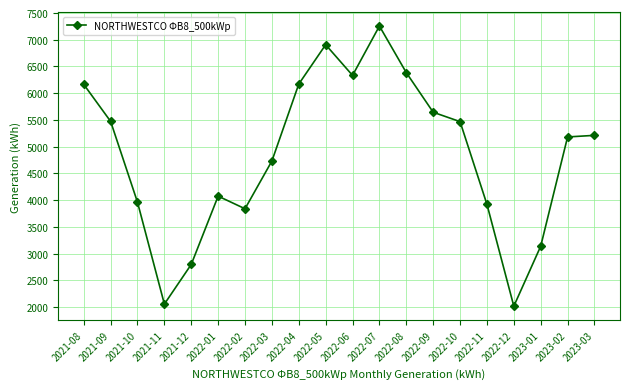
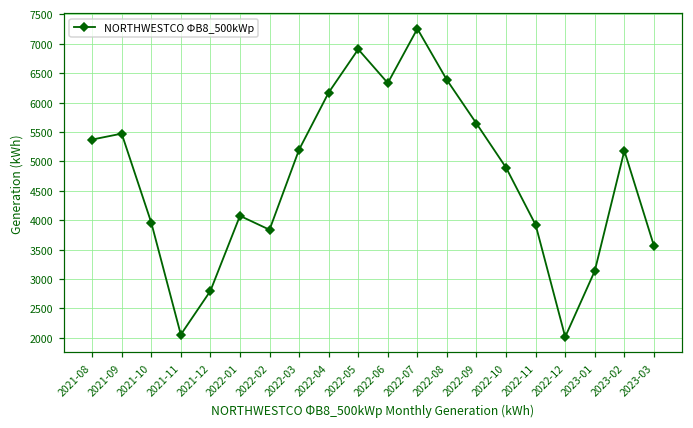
  {
-   "2021-08": 6200,
+   "2021-08": 5400,
    "2021-09": 5500,
    "2021-10": 4000,
    "2021-11": 2100,
    "2021-12": 2800,
    "2022-01": 4100,
    "2022-02": 3800,
-   "2022-03": 4700,
+   "2022-03": 5200,
    "2022-04": 6200,
    "2022-05": 6900,
    "2022-06": 6300,
    "2022-07": 7300,
    "2022-08": 6400,
    "2022-09": 5600,
-   "2022-10": 5500,
+   "2022-10": 4900,
    "2022-11": 3900,
    "2022-12": 2000,
    "2023-01": 3100,
    "2023-02": 5200,
-   "2023-03": 5200
+   "2023-03": 3600
  }
